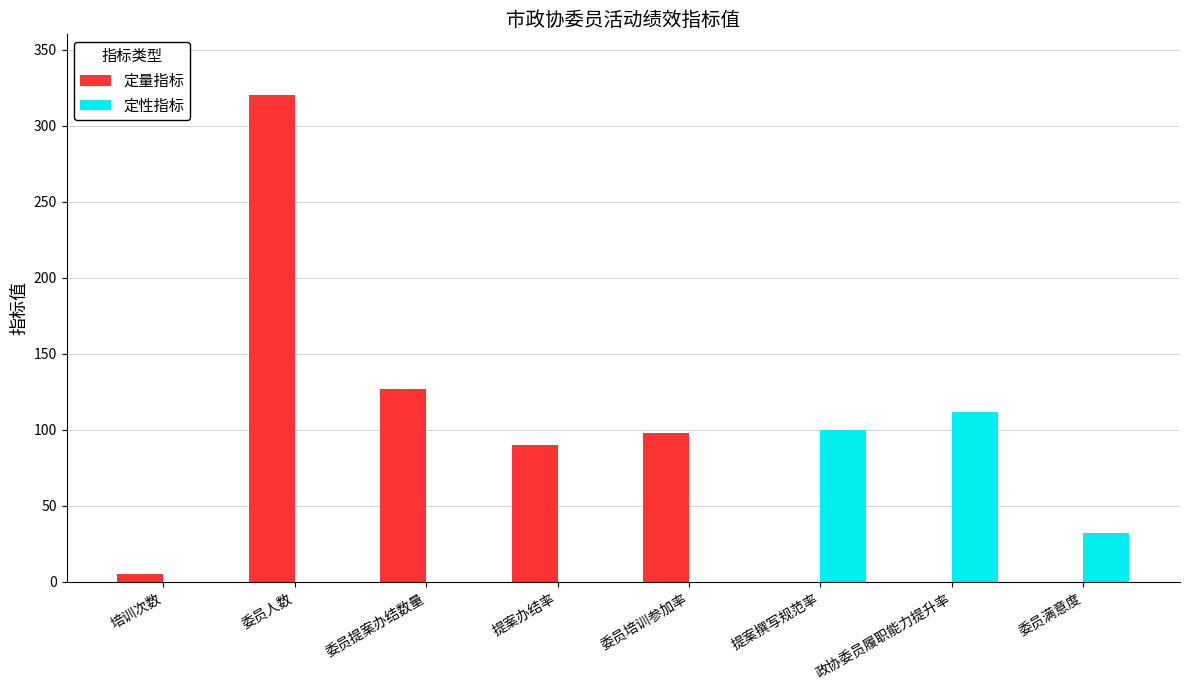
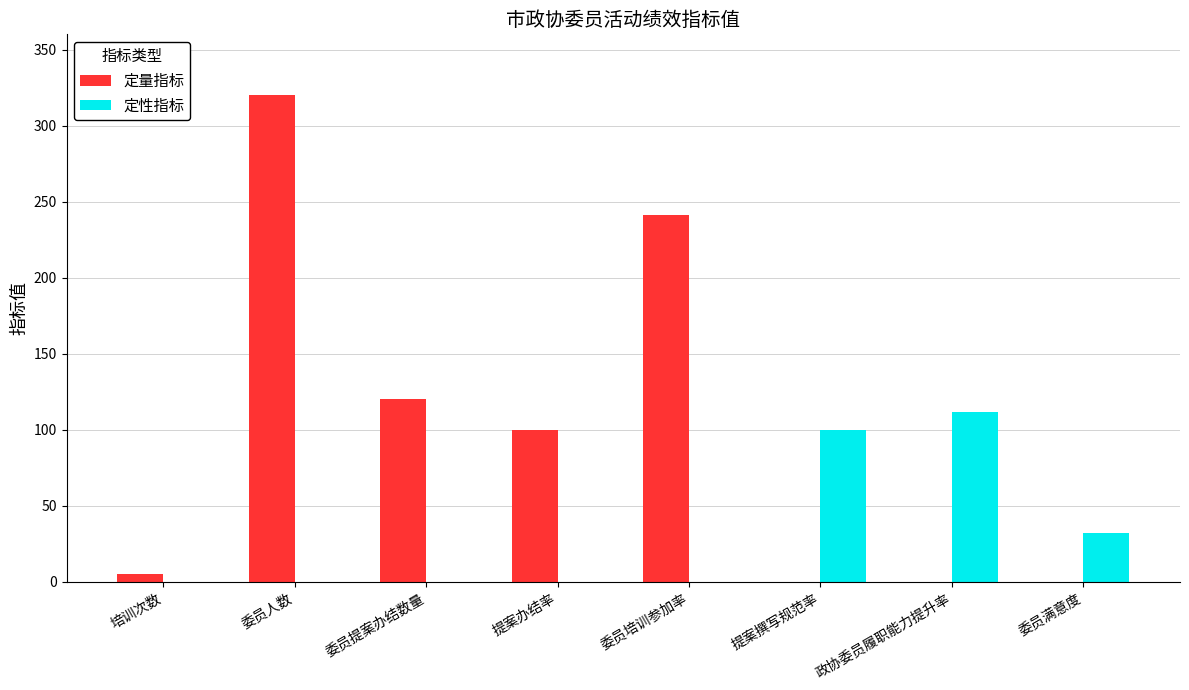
  {
    "定量指标": {
      "培训次数": 5,
      "委员人数": 320,
-     "委员提案办结数量": 127,
-     "提案办结率": 90,
-     "委员培训参加率": 98,
+     "委员提案办结数量": 120,
+     "提案办结率": 100,
+     "委员培训参加率": 241,
      "提案撰写规范率": 0,
      "政协委员履职能力提升率": 0,
      "委员满意度": 0
    },
    "定性指标": {
      "培训次数": 0,
      "委员人数": 0,
      "委员提案办结数量": 0,
      "提案办结率": 0,
      "委员培训参加率": 0,
      "提案撰写规范率": 100,
      "政协委员履职能力提升率": 112,
      "委员满意度": 32
    }
  }
